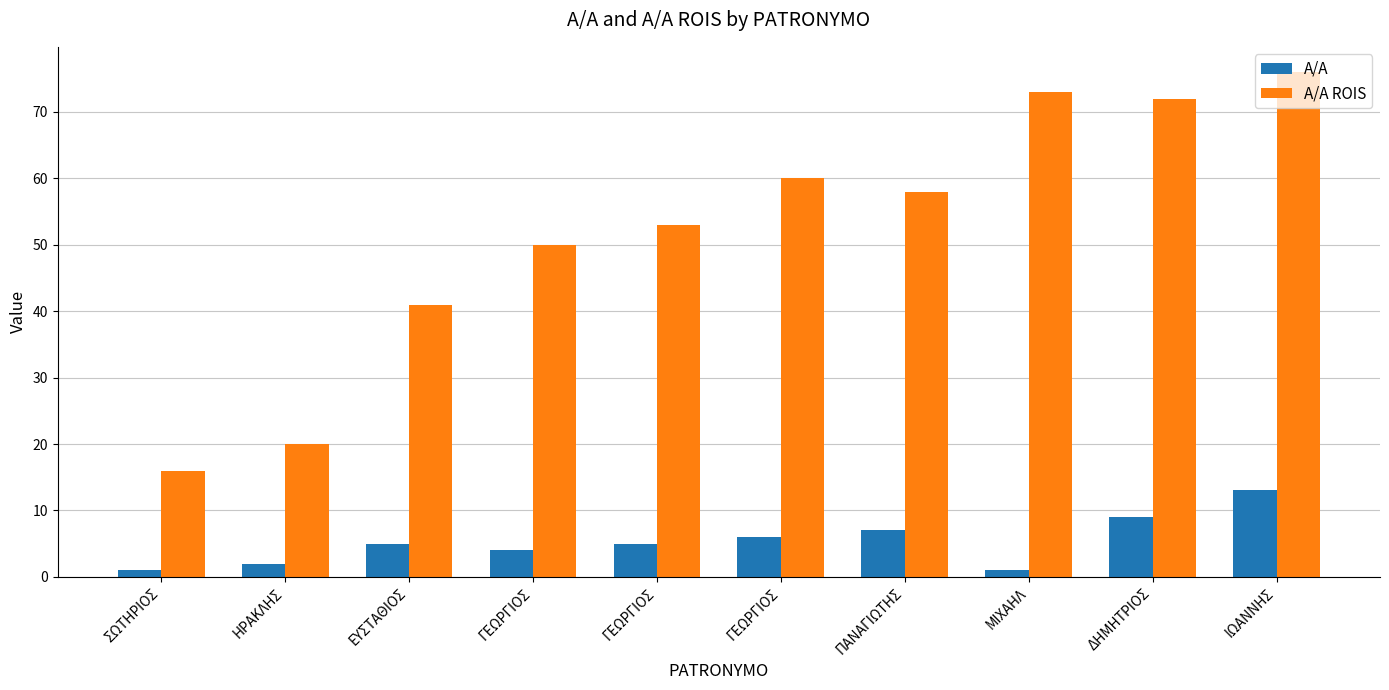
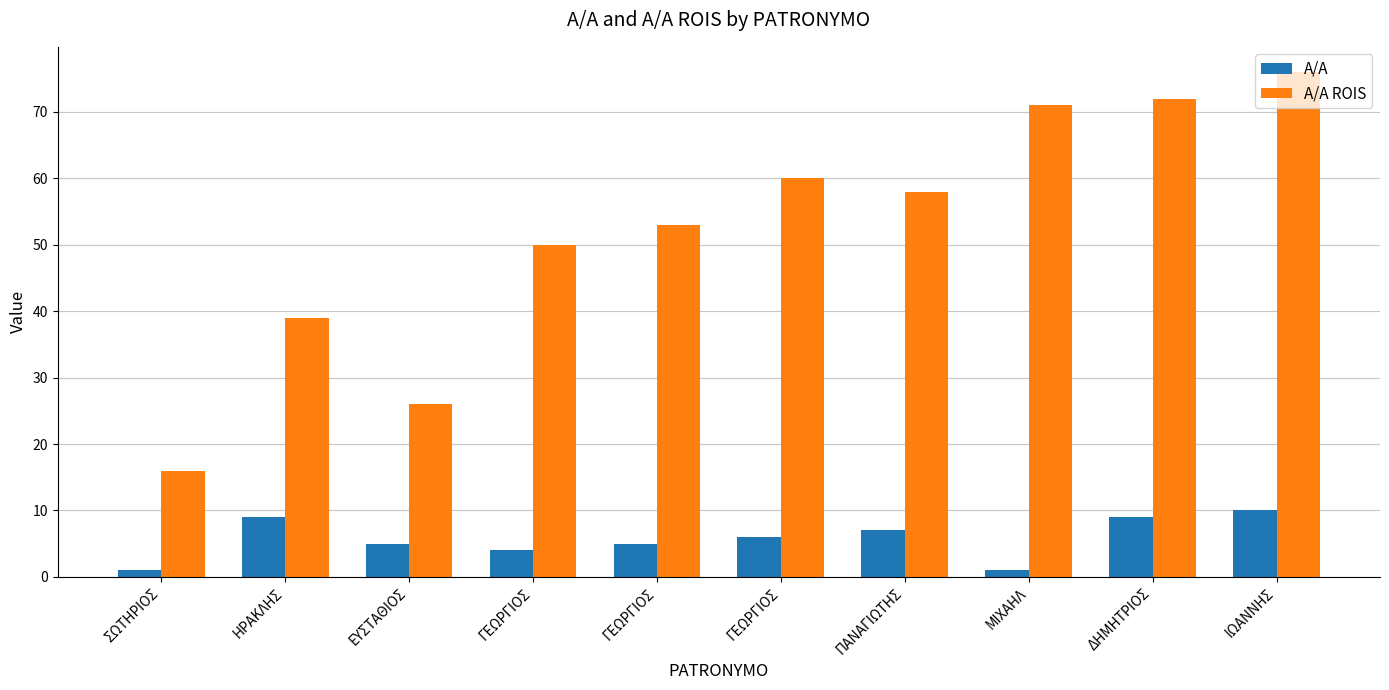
  {
    "A/A": {
      "ΣΩΤΗΡΙΟΣ": 1,
-     "ΗΡΑΚΛΗΣ": 2,
+     "ΗΡΑΚΛΗΣ": 9,
      "ΕΥΣΤΑΘΙΟΣ": 5,
      "ΠΑΝΑΓΙΩΤΗΣ": 7,
      "ΜΙΧΑΗΛ": 1,
      "ΔΗΜΗΤΡΙΟΣ": 9,
-     "ΙΩΑΝΝΗΣ": 13
+     "ΙΩΑΝΝΗΣ": 10
    },
    "A/A ROIS": {
      "ΣΩΤΗΡΙΟΣ": 16,
-     "ΗΡΑΚΛΗΣ": 20,
-     "ΕΥΣΤΑΘΙΟΣ": 41,
+     "ΗΡΑΚΛΗΣ": 39,
+     "ΕΥΣΤΑΘΙΟΣ": 26,
      "ΠΑΝΑΓΙΩΤΗΣ": 58,
-     "ΜΙΧΑΗΛ": 73,
+     "ΜΙΧΑΗΛ": 71,
      "ΔΗΜΗΤΡΙΟΣ": 72
    }
  }
